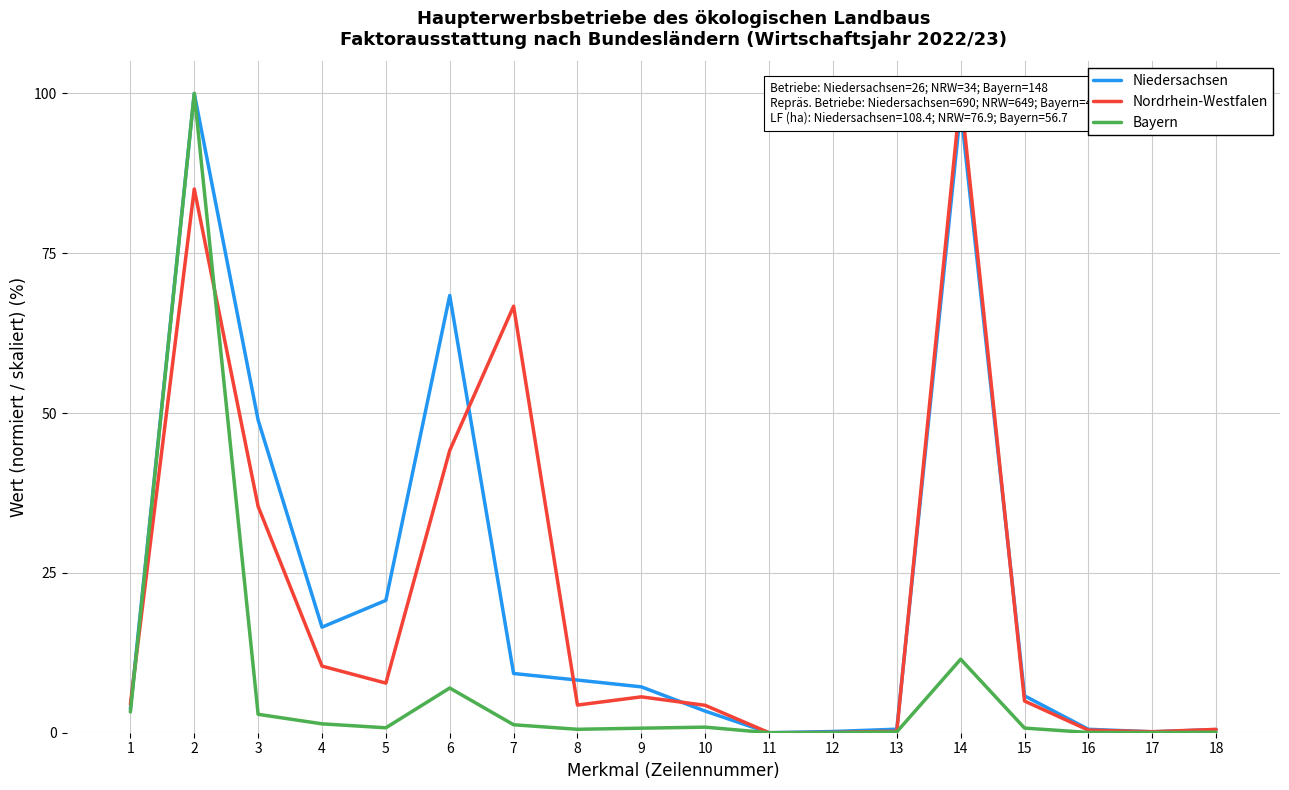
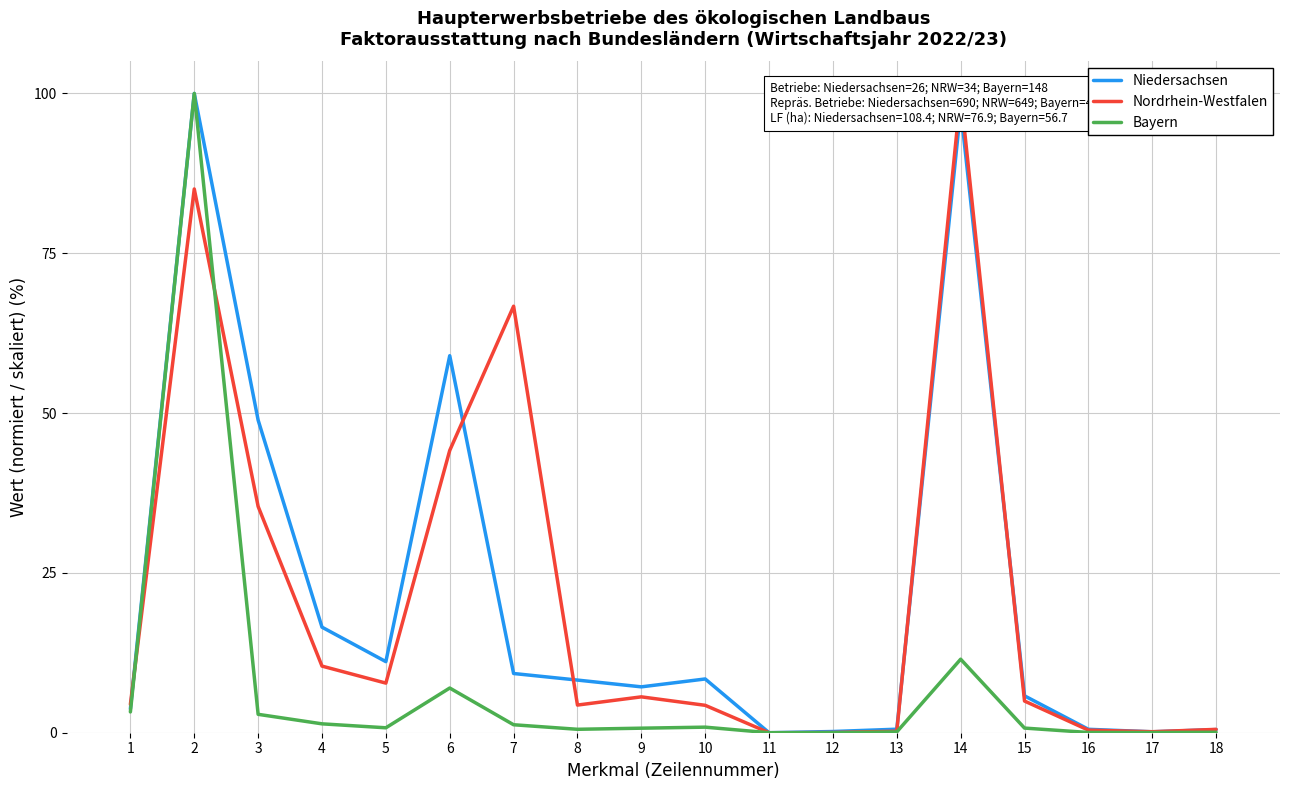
  {
    "Niedersachsen": {
      "1": 4,
      "3": 49,
      "4": 17,
-     "5": 21,
-     "6": 68,
+     "5": 11,
+     "6": 59,
      "7": 9,
      "8": 8,
      "9": 7,
-     "10": 3,
+     "10": 8,
      "15": 6
    },
    "Nordrhein-Westfalen": {
      "1": 4,
      "2": 85,
      "3": 35,
      "4": 10,
      "5": 8,
      "6": 44,
      "7": 67,
      "8": 4,
      "9": 6,
      "10": 4,
      "15": 5
    },
    "Bayern": {
      "1": 3,
      "3": 3,
      "4": 1,
      "5": 1,
      "6": 7,
      "7": 1,
      "8": 1,
      "9": 1,
      "10": 1,
      "14": 11,
      "15": 1,
      "18": 0
    }
  }
